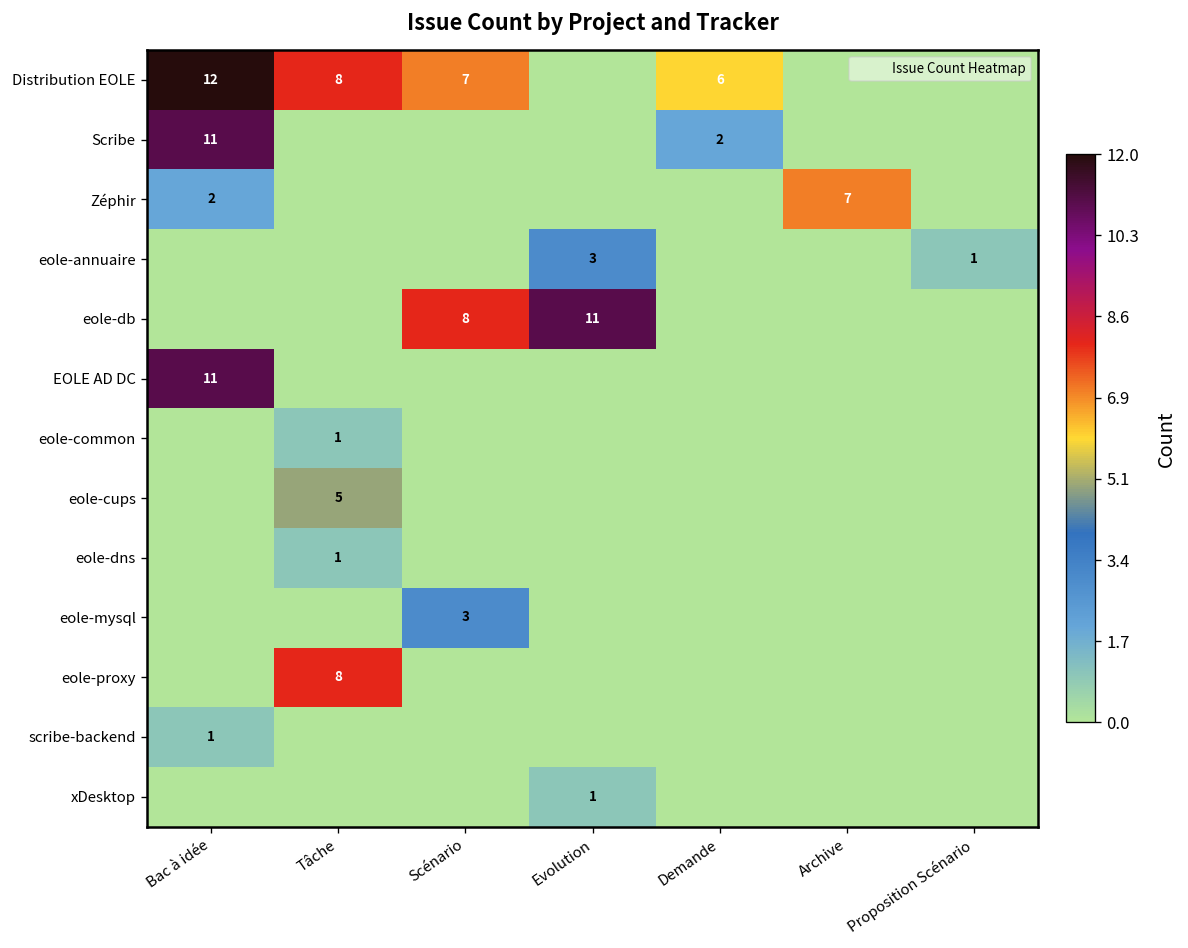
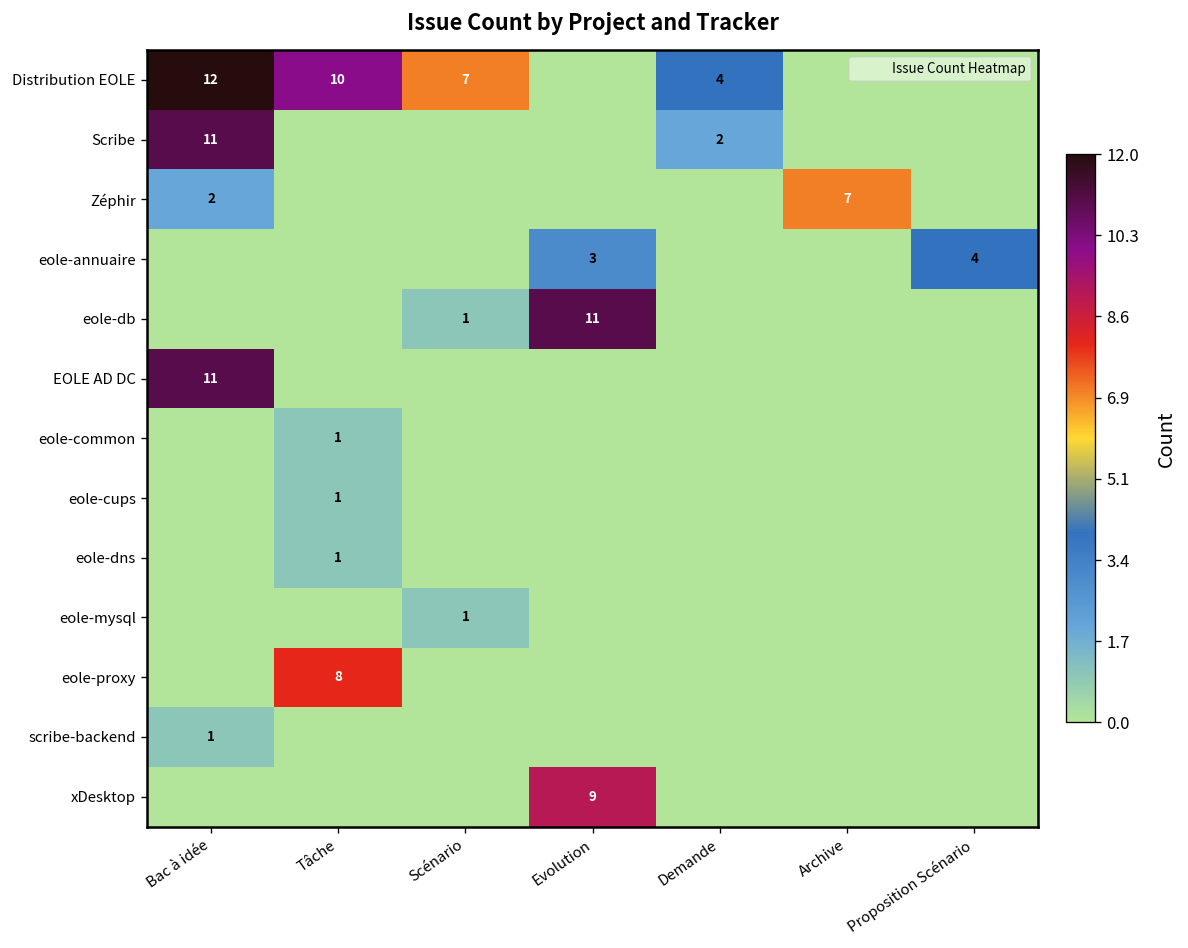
  {
    "Distribution EOLE": {
      "Bac à idée": 12,
-     "Tâche": 8,
+     "Tâche": 10,
      "Scénario": 7,
-     "Demande": 6
+     "Demande": 4
    },
    "Scribe": {
      "Bac à idée": 11,
      "Demande": 2
    },
    "Zéphir": {
      "Bac à idée": 2,
      "Archive": 7
    },
    "eole-annuaire": {
      "Evolution": 3,
-     "Proposition Scénario": 1
+     "Proposition Scénario": 4
    },
    "eole-db": {
-     "Scénario": 8,
+     "Scénario": 1,
      "Evolution": 11
    },
    "EOLE AD DC": {
      "Bac à idée": 11
    },
    "eole-common": {
      "Tâche": 1
    },
    "eole-cups": {
-     "Tâche": 5
+     "Tâche": 1
    },
    "eole-dns": {
      "Tâche": 1
    },
    "eole-mysql": {
-     "Scénario": 3
+     "Scénario": 1
    },
    "eole-proxy": {
      "Tâche": 8
    },
    "scribe-backend": {
      "Bac à idée": 1
    },
    "xDesktop": {
-     "Evolution": 1
+     "Evolution": 9
    }
  }
